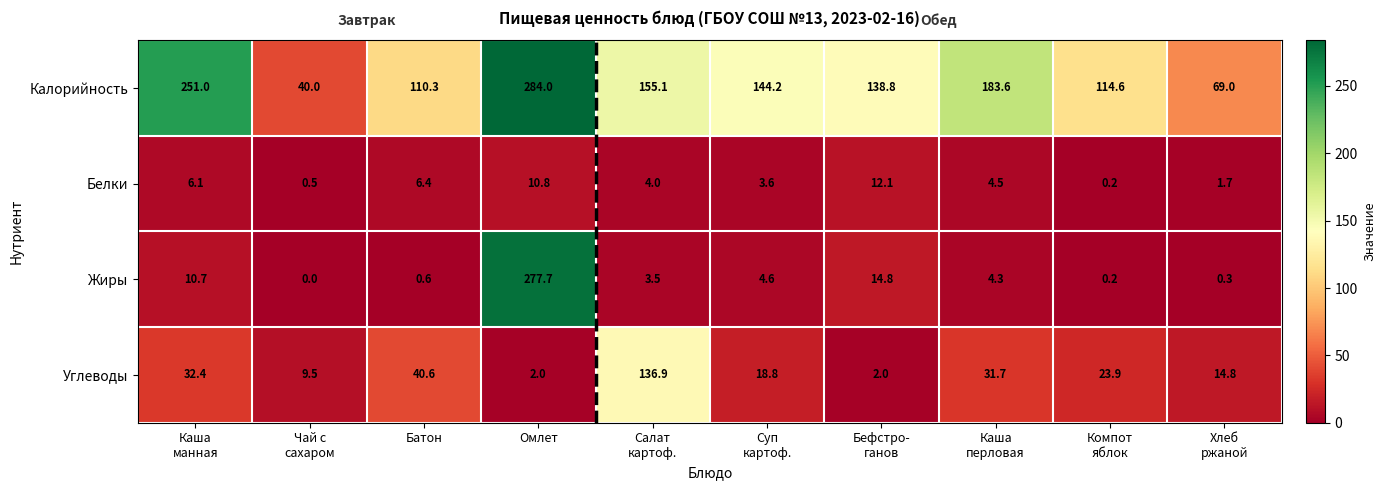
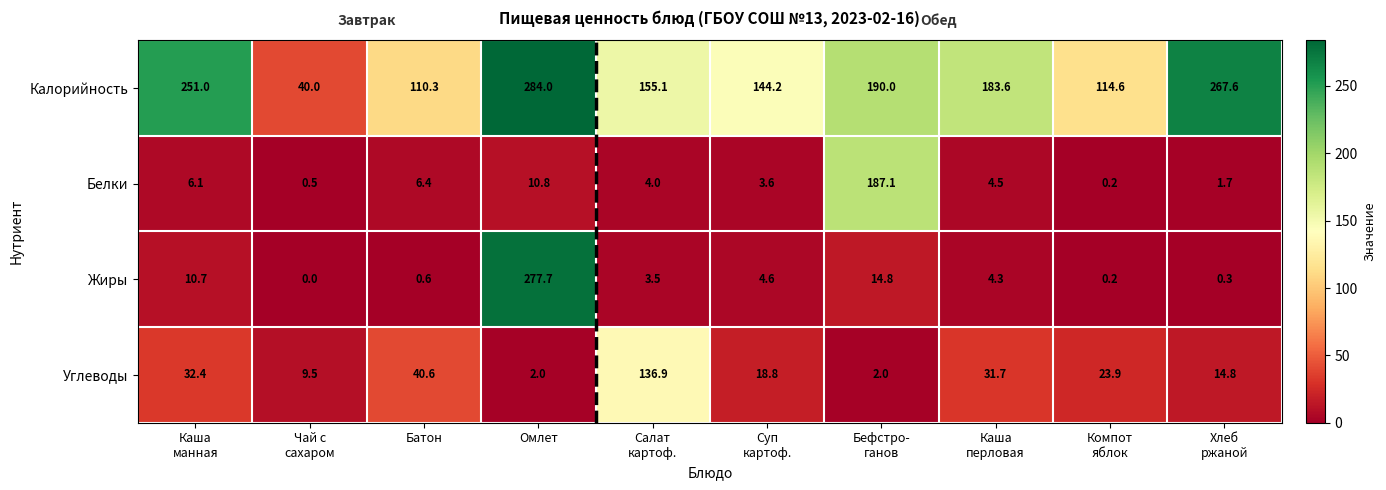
  {
    "Калорийность": {
      "Каша манная": 251.0,
      "Чай с сахаром": 40.0,
      "Батон": 110.3,
      "Омлет": 284.0,
      "Салат картоф.": 155.1,
      "Суп картоф.": 144.2,
-     "Бефстро- ганов": 138.8,
+     "Бефстро- ганов": 190.0,
      "Каша перловая": 183.6,
      "Компот яблок": 114.6,
-     "Хлеб ржаной": 69.0
+     "Хлеб ржаной": 267.6
    },
    "Белки": {
      "Каша манная": 6.1,
      "Чай с сахаром": 0.5,
      "Батон": 6.4,
      "Омлет": 10.8,
      "Салат картоф.": 4.0,
      "Суп картоф.": 3.6,
-     "Бефстро- ганов": 12.1,
+     "Бефстро- ганов": 187.1,
      "Каша перловая": 4.5,
      "Компот яблок": 0.2,
      "Хлеб ржаной": 1.7
    },
    "Жиры": {
      "Каша манная": 10.7,
      "Чай с сахаром": 0.0,
      "Батон": 0.6,
      "Омлет": 277.7,
      "Салат картоф.": 3.5,
      "Суп картоф.": 4.6,
      "Бефстро- ганов": 14.8,
      "Каша перловая": 4.3,
      "Компот яблок": 0.2,
      "Хлеб ржаной": 0.3
    },
    "Углеводы": {
      "Каша манная": 32.4,
      "Чай с сахаром": 9.5,
      "Батон": 40.6,
      "Омлет": 2.0,
      "Салат картоф.": 136.9,
      "Суп картоф.": 18.8,
      "Бефстро- ганов": 2.0,
      "Каша перловая": 31.7,
      "Компот яблок": 23.9,
      "Хлеб ржаной": 14.8
    }
  }
